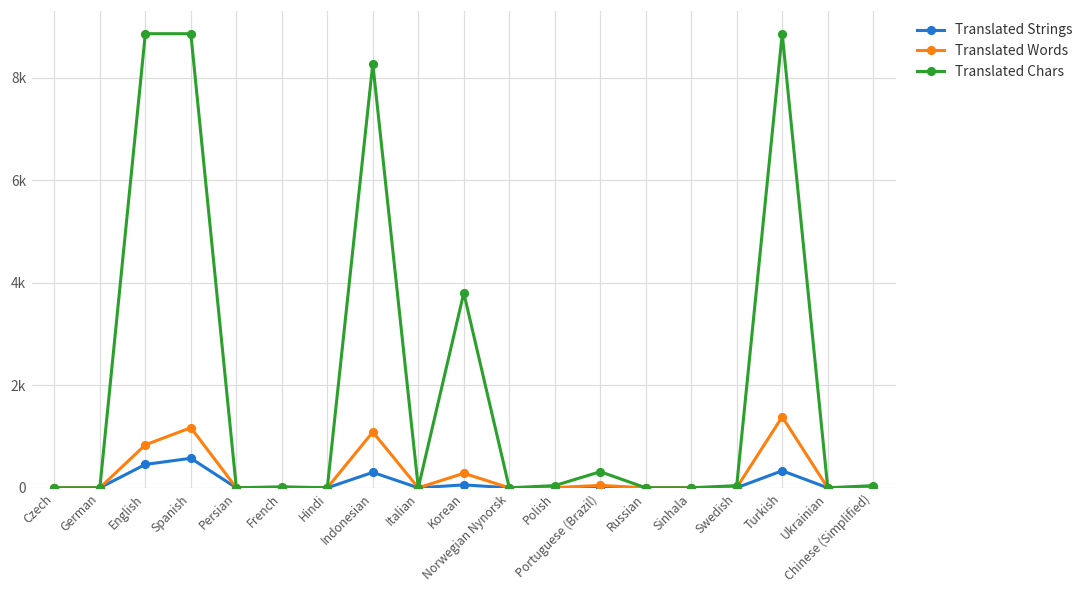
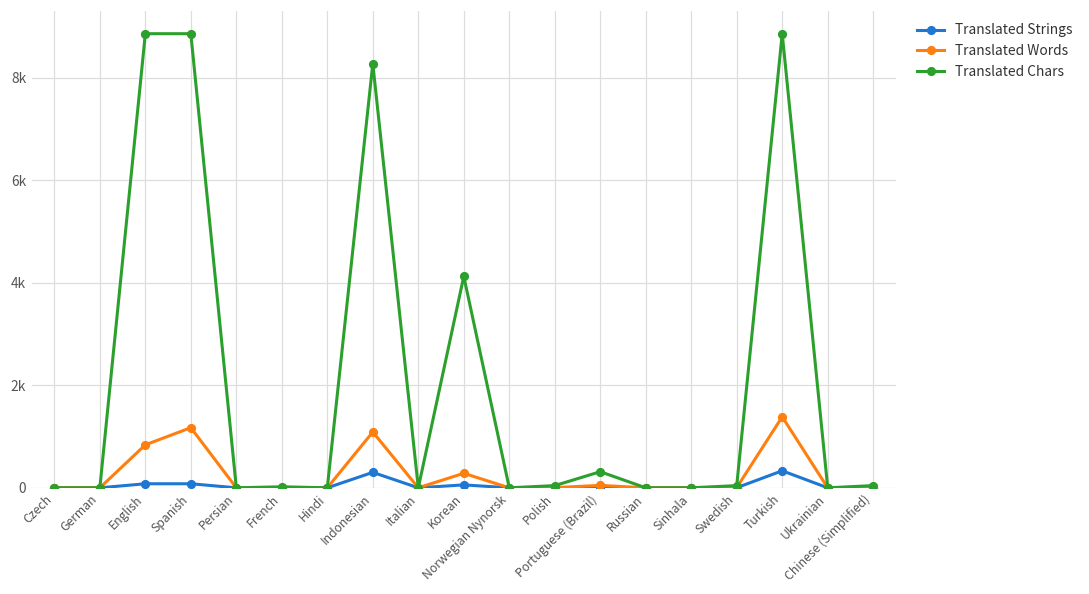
  {
    "Translated Strings": {
-     "English": 500,
-     "Spanish": 600,
+     "English": 100,
+     "Spanish": 100,
      "Indonesian": 300,
      "Korean": 100,
      "Turkish": 300
    },
    "Translated Words": {
      "English": 800,
      "Spanish": 1200,
      "Indonesian": 1100,
      "Korean": 300,
      "Turkish": 1400
    },
    "Translated Chars": {
      "English": 8900,
      "Spanish": 8900,
      "Indonesian": 8300,
-     "Korean": 3800,
+     "Korean": 4100,
      "Portuguese (Brazil)": 300,
      "Turkish": 8900
    }
  }
